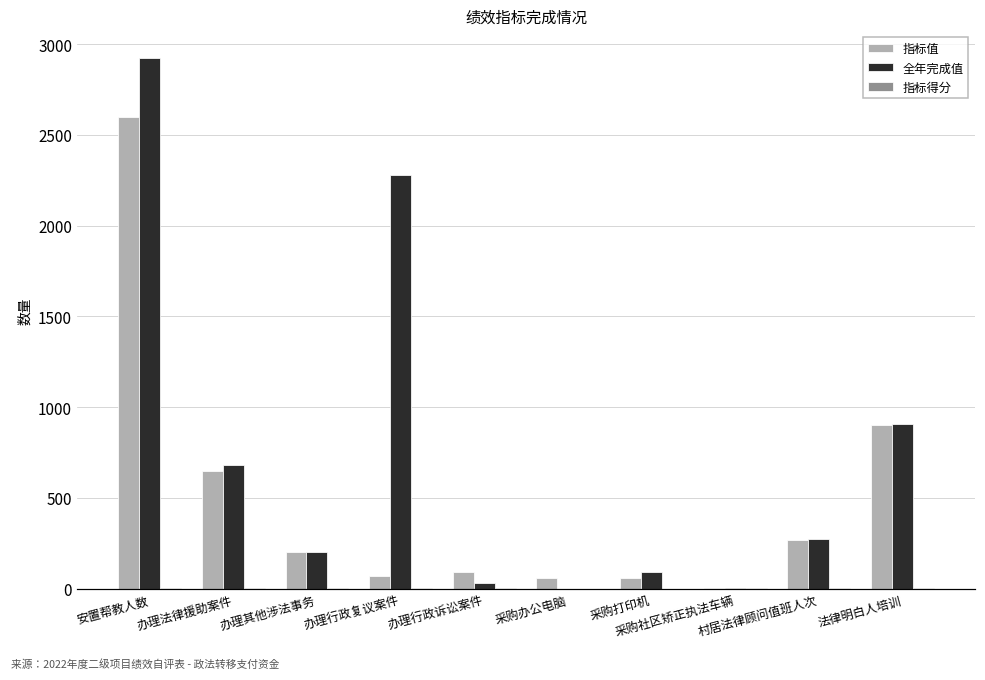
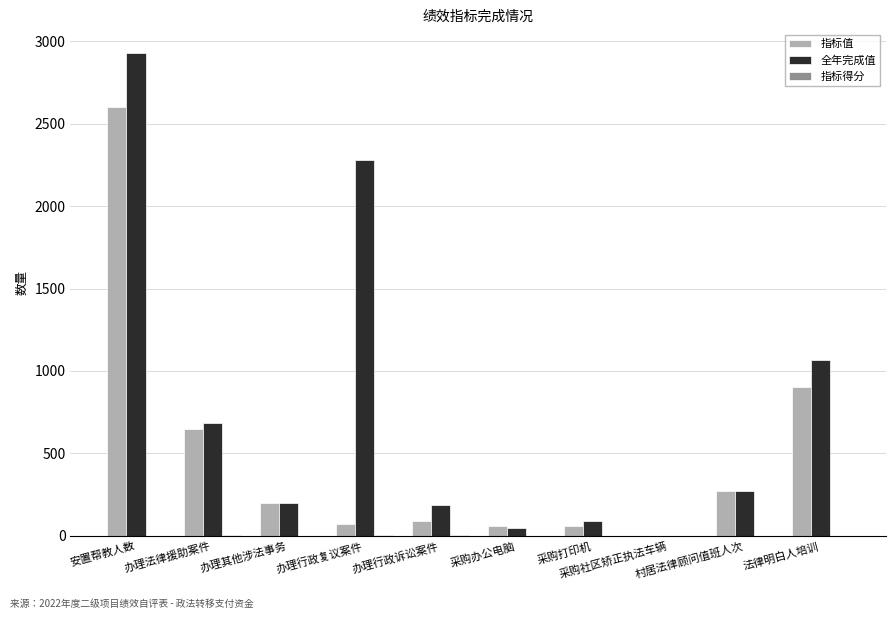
  {
    "全年完成值": {
      "安置帮教人数": 2930,
      "办理法律援助案件": 680,
      "办理其他涉法事务": 200,
      "办理行政复议案件": 2280,
-     "办理行政诉讼案件": 30,
-     "采购办公电脑": 0,
+     "办理行政诉讼案件": 190,
+     "采购办公电脑": 50,
      "采购打印机": 90,
      "村居法律顾问值班人次": 270,
-     "法律明白人培训": 910
+     "法律明白人培训": 1060
    }
  }
